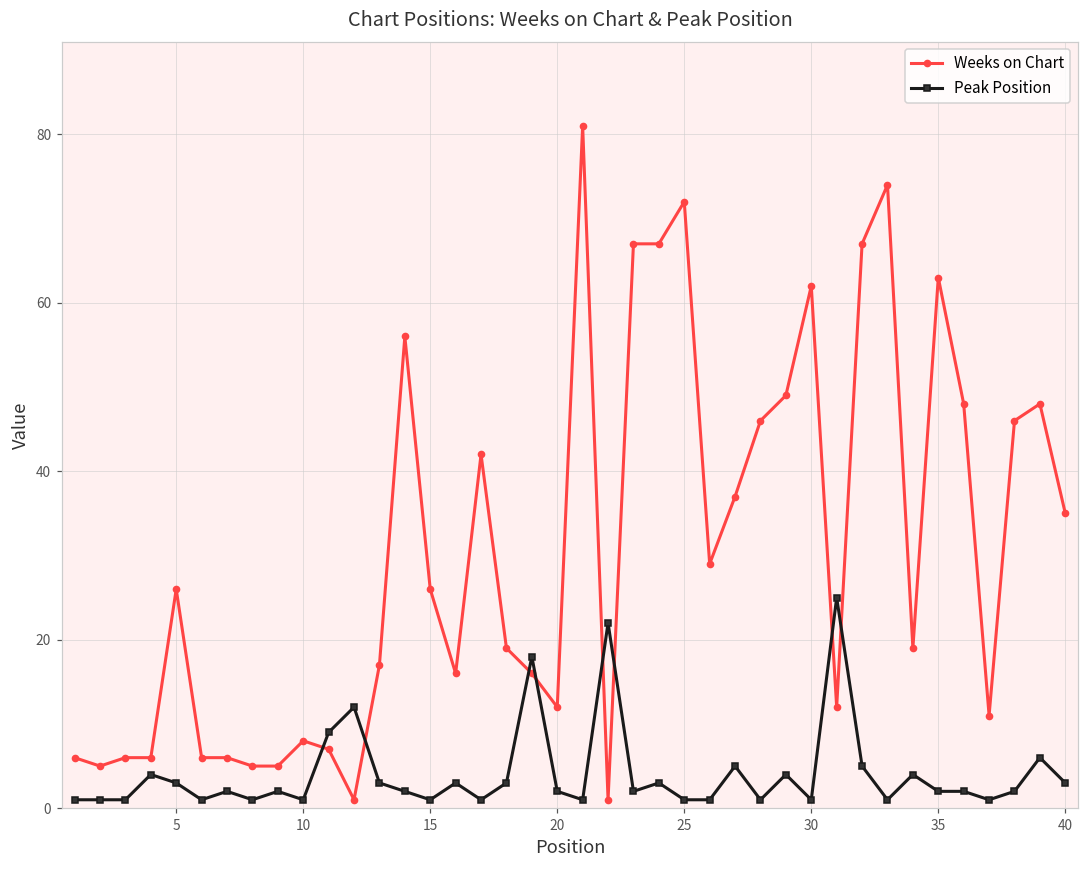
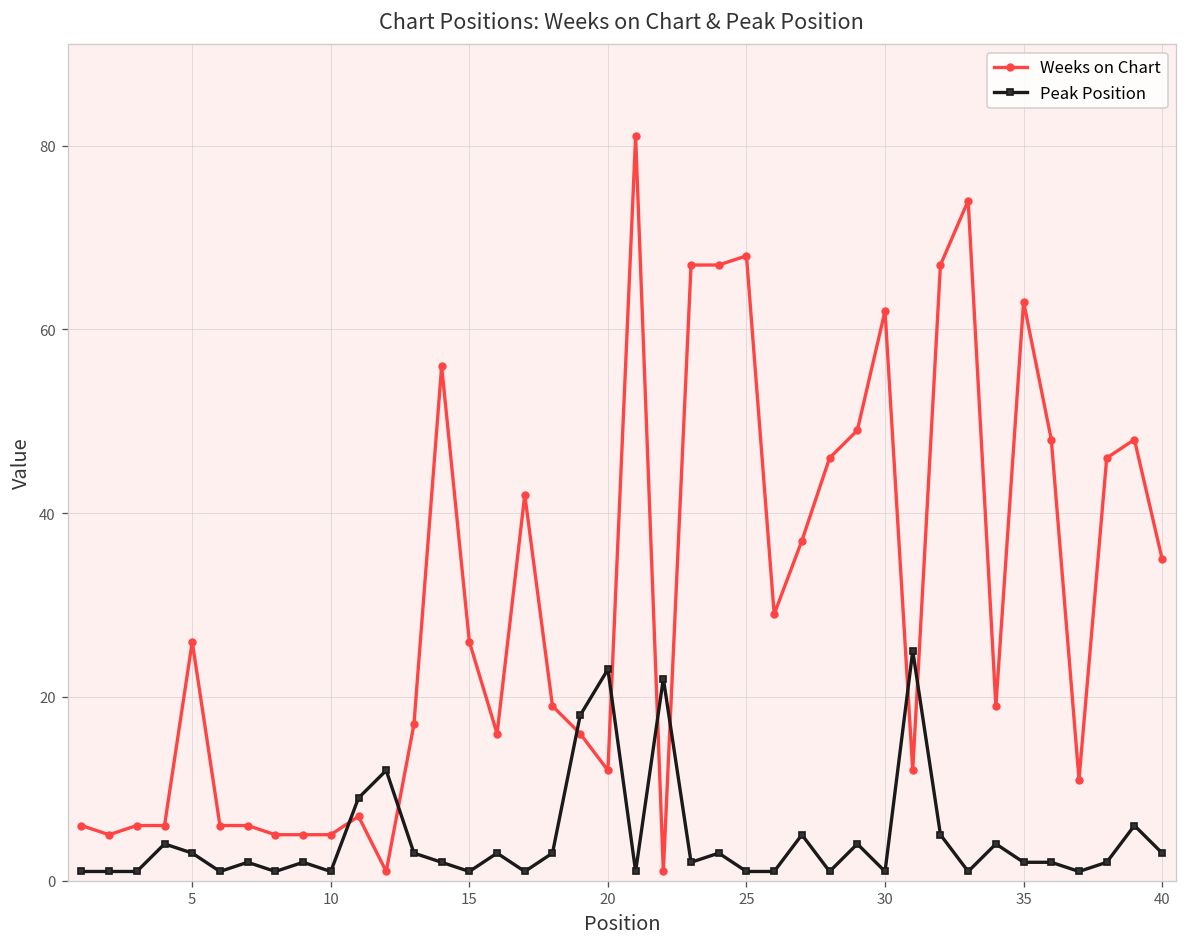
  {
    "Weeks on Chart": {
      "5": 26,
-     "10": 8,
+     "10": 5,
      "15": 26,
      "20": 12,
-     "25": 72,
+     "25": 68,
      "30": 62,
      "35": 63,
      "40": 35
    },
    "Peak Position": {
      "5": 3,
      "10": 1,
      "15": 1,
-     "20": 2,
+     "20": 23,
      "25": 1,
      "30": 1,
      "35": 2,
      "40": 3
    }
  }
